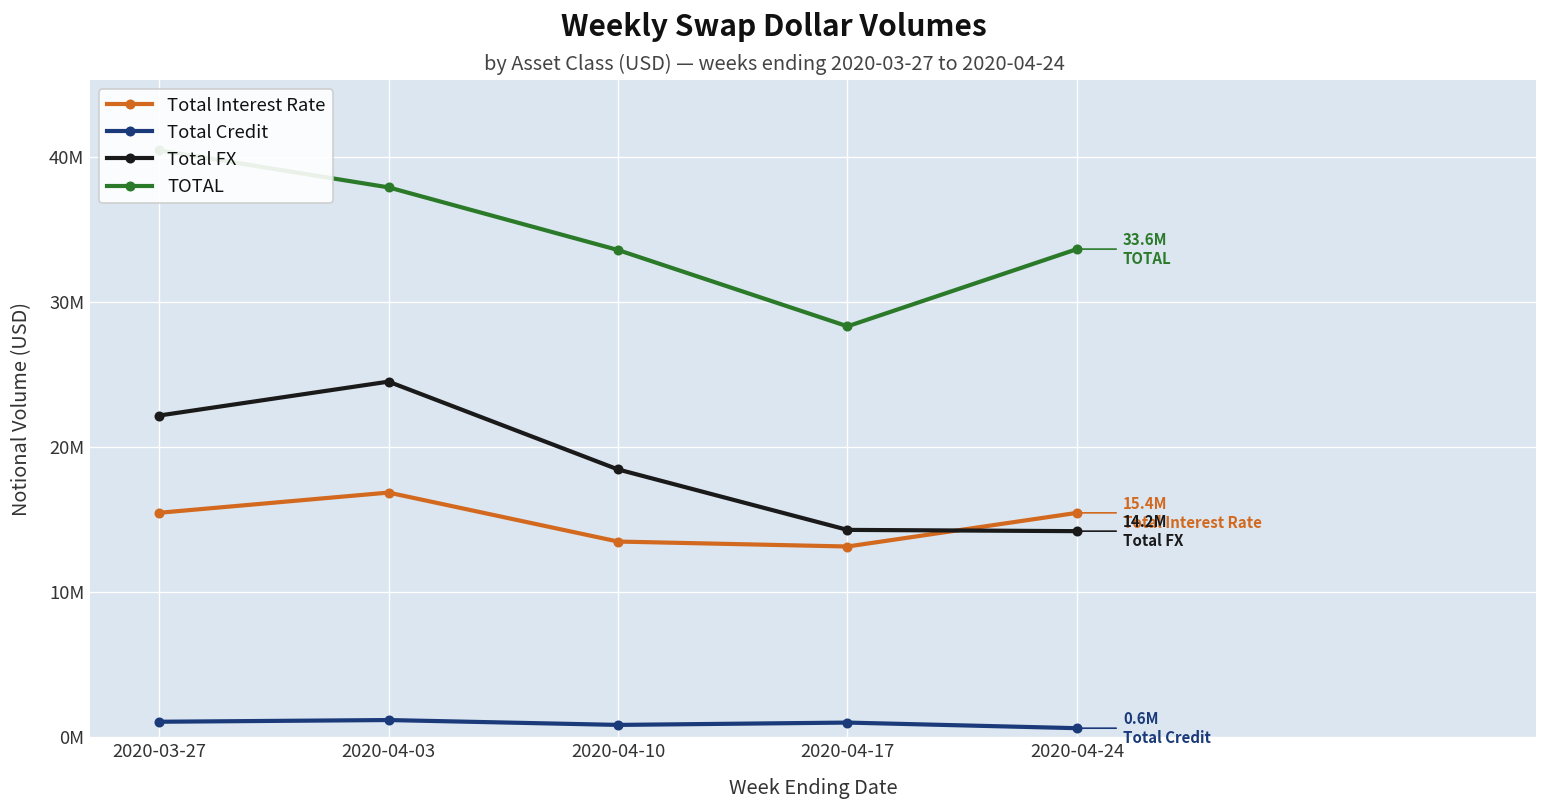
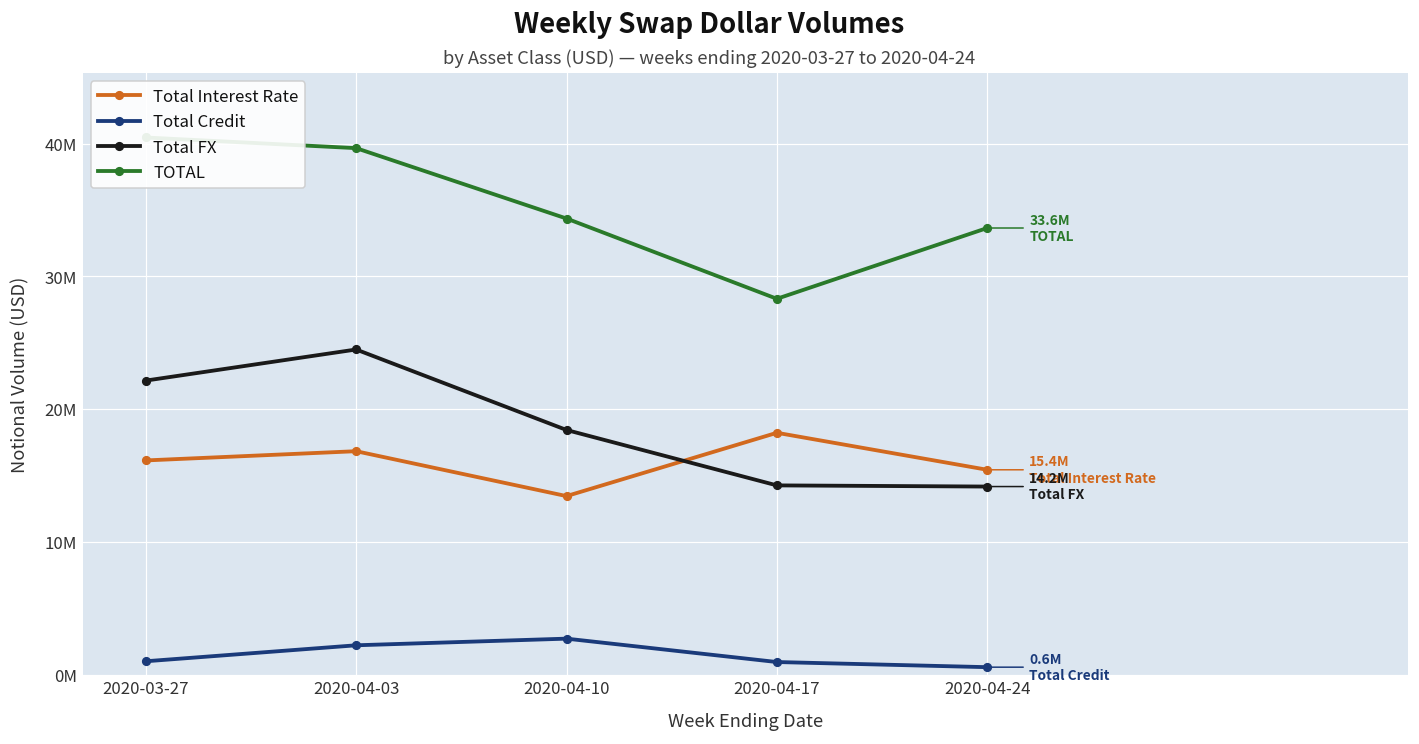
  {
    "Total Interest Rate": {
-     "2020-03-27": 15500000,
+     "2020-03-27": 16100000,
      "2020-04-03": 16800000,
      "2020-04-10": 13500000,
-     "2020-04-17": 13100000
+     "2020-04-17": 18200000
    },
    "Total Credit": {
      "2020-03-27": 1000000,
-     "2020-04-03": 1100000,
-     "2020-04-10": 800000,
+     "2020-04-03": 2200000,
+     "2020-04-10": 2700000,
      "2020-04-17": 1000000
    },
    "Total FX": {
      "2020-03-27": 22200000,
      "2020-04-03": 24500000,
      "2020-04-10": 18400000,
      "2020-04-17": 14300000
    },
    "TOTAL": {
-     "2020-04-03": 37900000,
-     "2020-04-10": 33600000,
+     "2020-04-03": 39700000,
+     "2020-04-10": 34400000,
      "2020-04-17": 28300000
    }
  }
